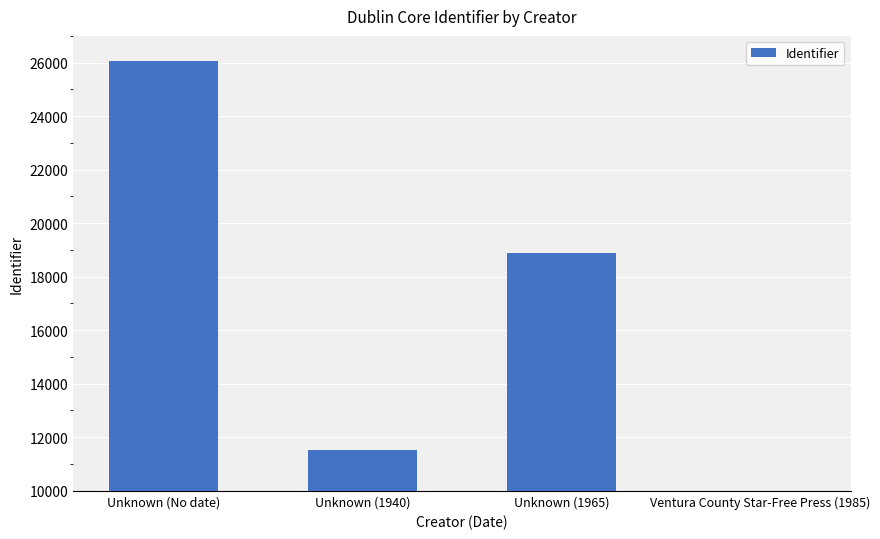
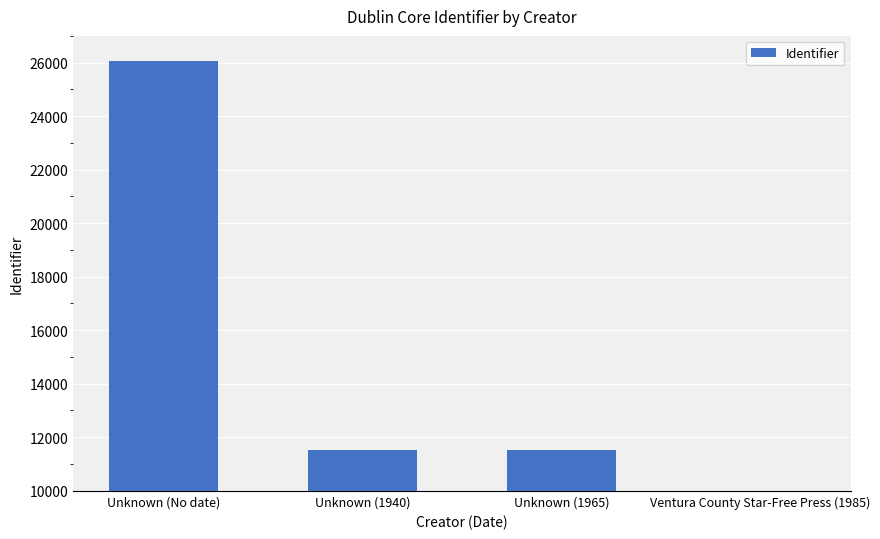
  {
    "Unknown (No date)": 26100,
    "Unknown (1940)": 11500,
-   "Unknown (1965)": 18900
+   "Unknown (1965)": 11500
  }
